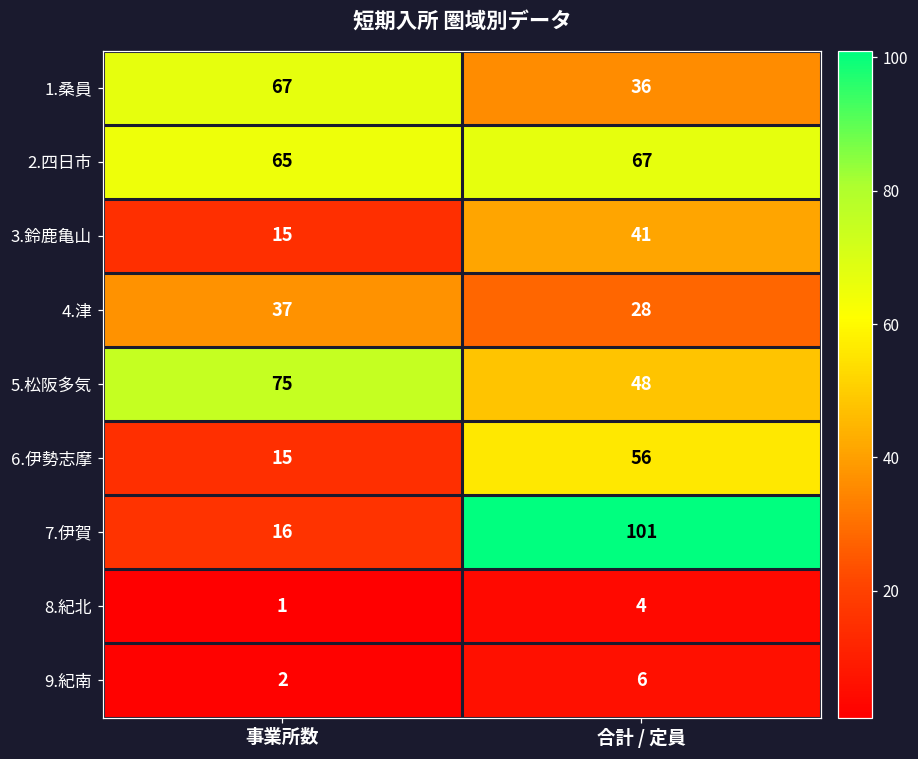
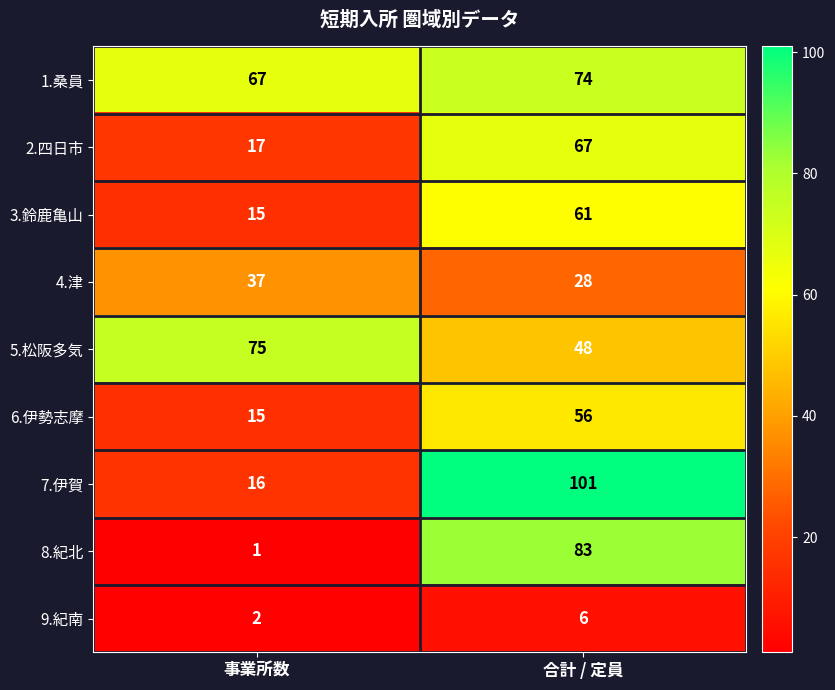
  {
    "1.桑員": {
      "事業所数": 67,
-     "合計 / 定員": 36
+     "合計 / 定員": 74
    },
    "2.四日市": {
-     "事業所数": 65,
+     "事業所数": 17,
      "合計 / 定員": 67
    },
    "3.鈴鹿亀山": {
      "事業所数": 15,
-     "合計 / 定員": 41
+     "合計 / 定員": 61
    },
    "4.津": {
      "事業所数": 37,
      "合計 / 定員": 28
    },
    "5.松阪多気": {
      "事業所数": 75,
      "合計 / 定員": 48
    },
    "6.伊勢志摩": {
      "事業所数": 15,
      "合計 / 定員": 56
    },
    "7.伊賀": {
      "事業所数": 16,
      "合計 / 定員": 101
    },
    "8.紀北": {
      "事業所数": 1,
-     "合計 / 定員": 4
+     "合計 / 定員": 83
    },
    "9.紀南": {
      "事業所数": 2,
      "合計 / 定員": 6
    }
  }
